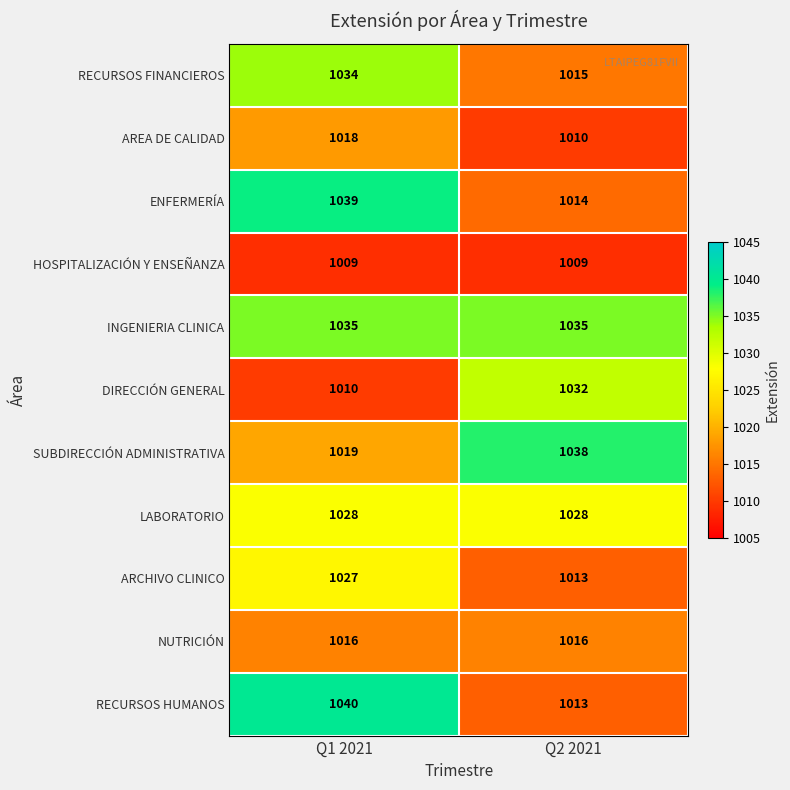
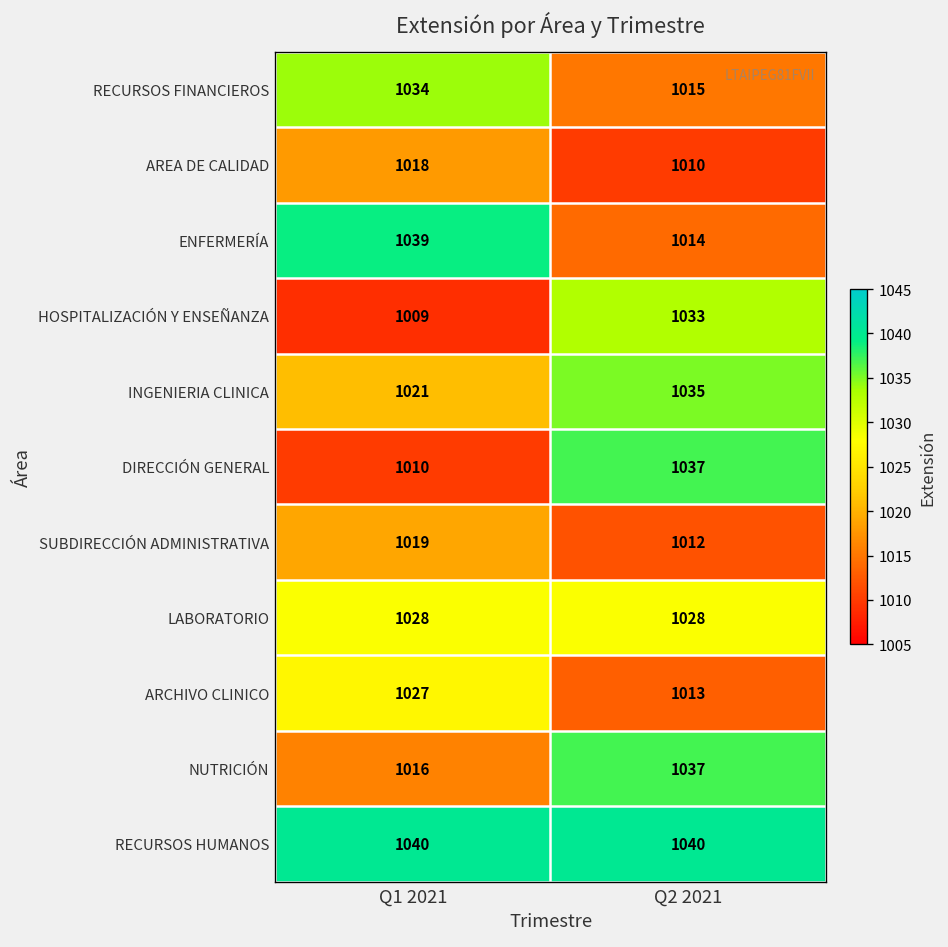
  {
    "RECURSOS FINANCIEROS": {
      "Q1 2021": 1034
    },
    "AREA DE CALIDAD": {
      "Q1 2021": 1018,
      "Q2 2021": 1010
    },
    "ENFERMERÍA": {
      "Q1 2021": 1039,
      "Q2 2021": 1014
    },
    "HOSPITALIZACIÓN Y ENSEÑANZA": {
      "Q1 2021": 1009,
-     "Q2 2021": 1009
+     "Q2 2021": 1033
    },
    "INGENIERIA CLINICA": {
-     "Q1 2021": 1035,
+     "Q1 2021": 1021,
      "Q2 2021": 1035
    },
    "DIRECCIÓN GENERAL": {
      "Q1 2021": 1010,
-     "Q2 2021": 1032
+     "Q2 2021": 1037
    },
    "SUBDIRECCIÓN ADMINISTRATIVA": {
      "Q1 2021": 1019,
-     "Q2 2021": 1038
+     "Q2 2021": 1012
    },
    "LABORATORIO": {
      "Q1 2021": 1028,
      "Q2 2021": 1028
    },
    "ARCHIVO CLINICO": {
      "Q1 2021": 1027,
      "Q2 2021": 1013
    },
    "NUTRICIÓN": {
      "Q1 2021": 1016,
-     "Q2 2021": 1016
+     "Q2 2021": 1037
    },
    "RECURSOS HUMANOS": {
      "Q1 2021": 1040,
-     "Q2 2021": 1013
+     "Q2 2021": 1040
    }
  }
